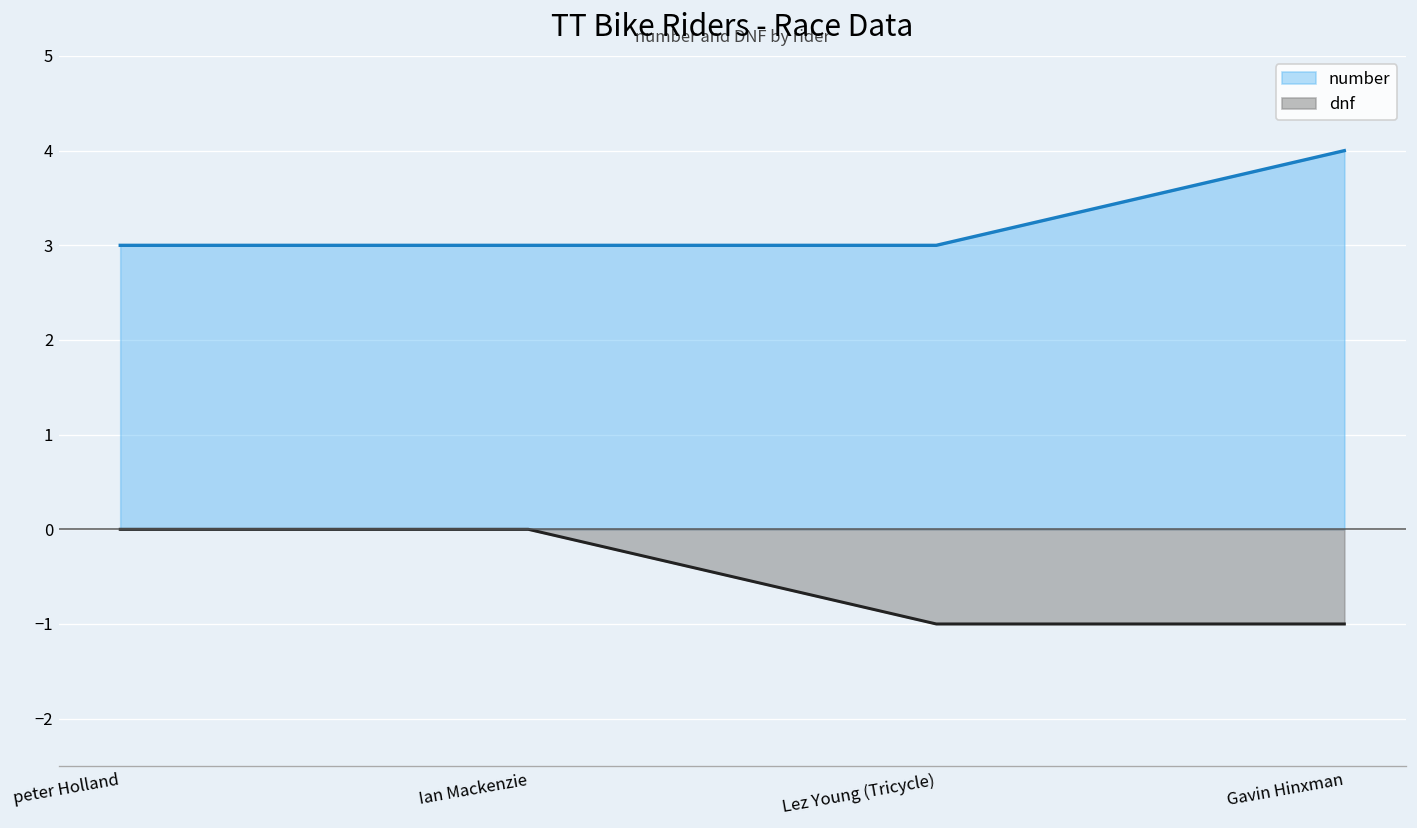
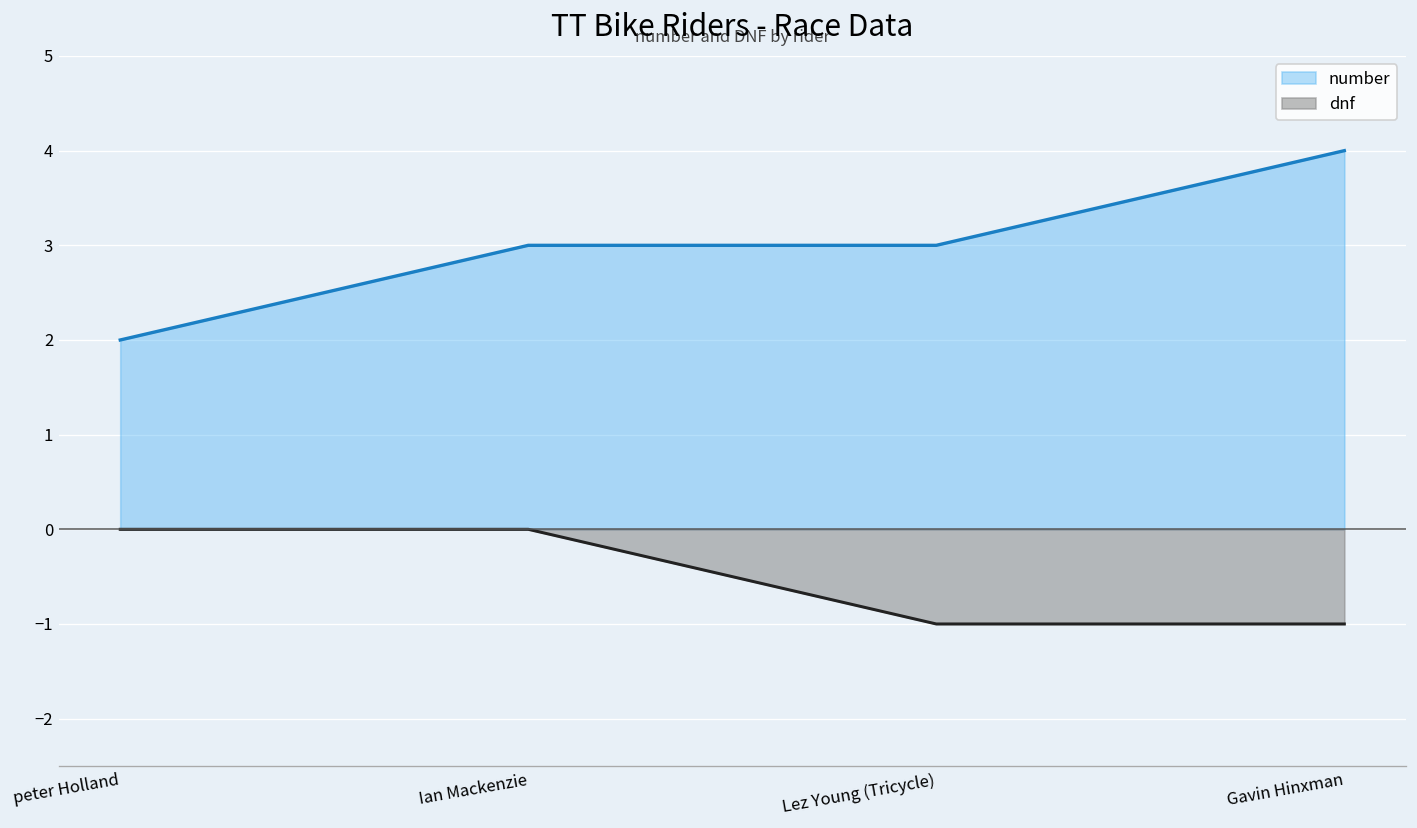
  {
    "number": {
-     "peter Holland": 3,
+     "peter Holland": 2,
      "Ian Mackenzie": 3,
      "Lez Young (Tricycle)": 3,
      "Gavin Hinxman": 4
    }
  }
